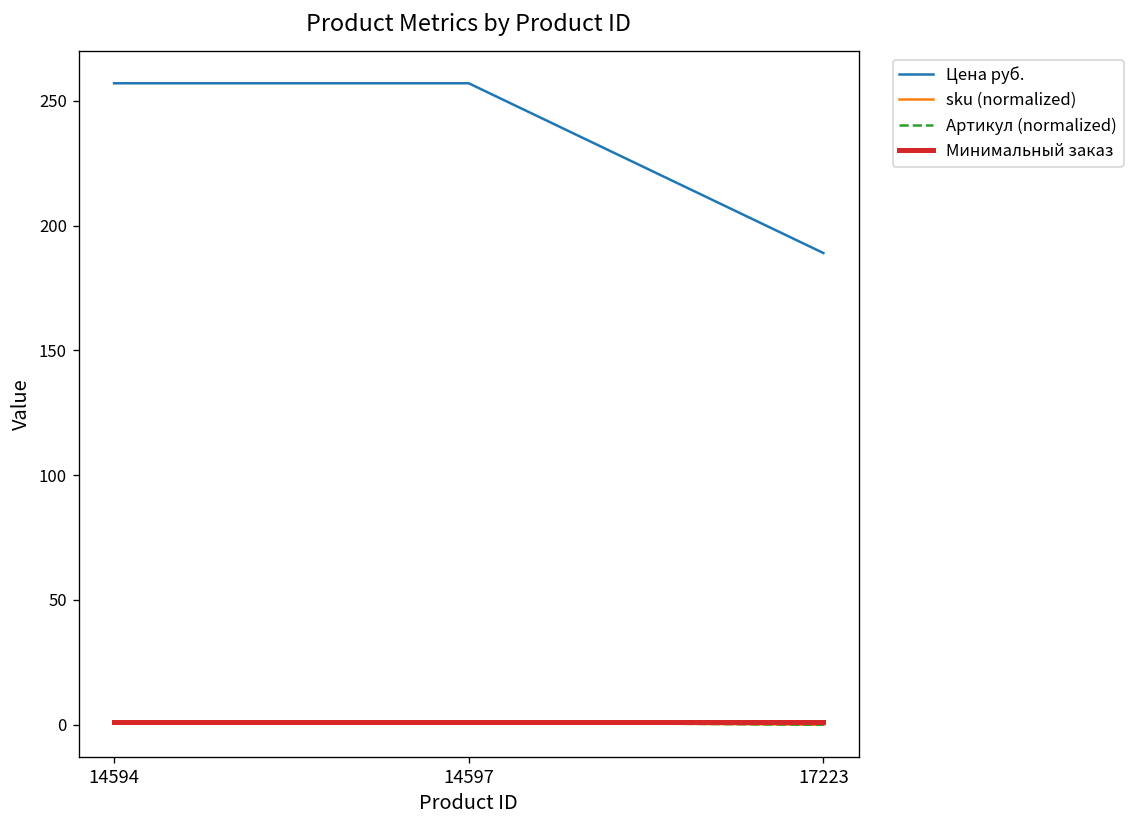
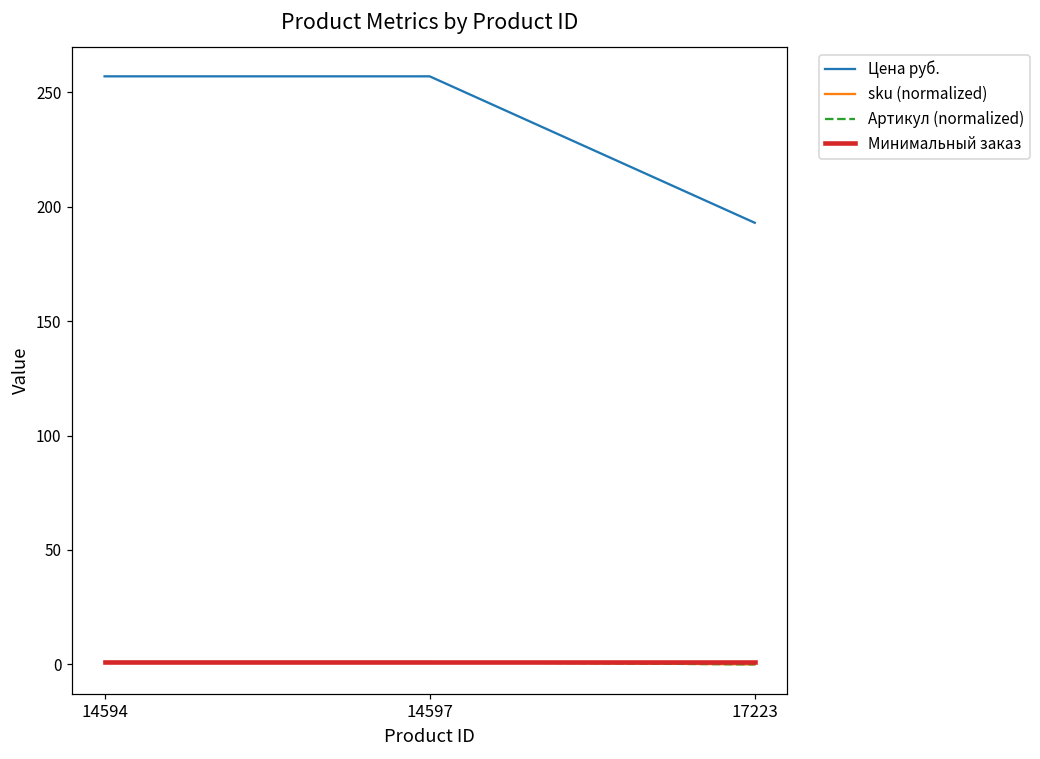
  {
    "Цена руб.": {
      "14594": 257,
      "14597": 257,
-     "17223": 189
+     "17223": 193
    }
  }
